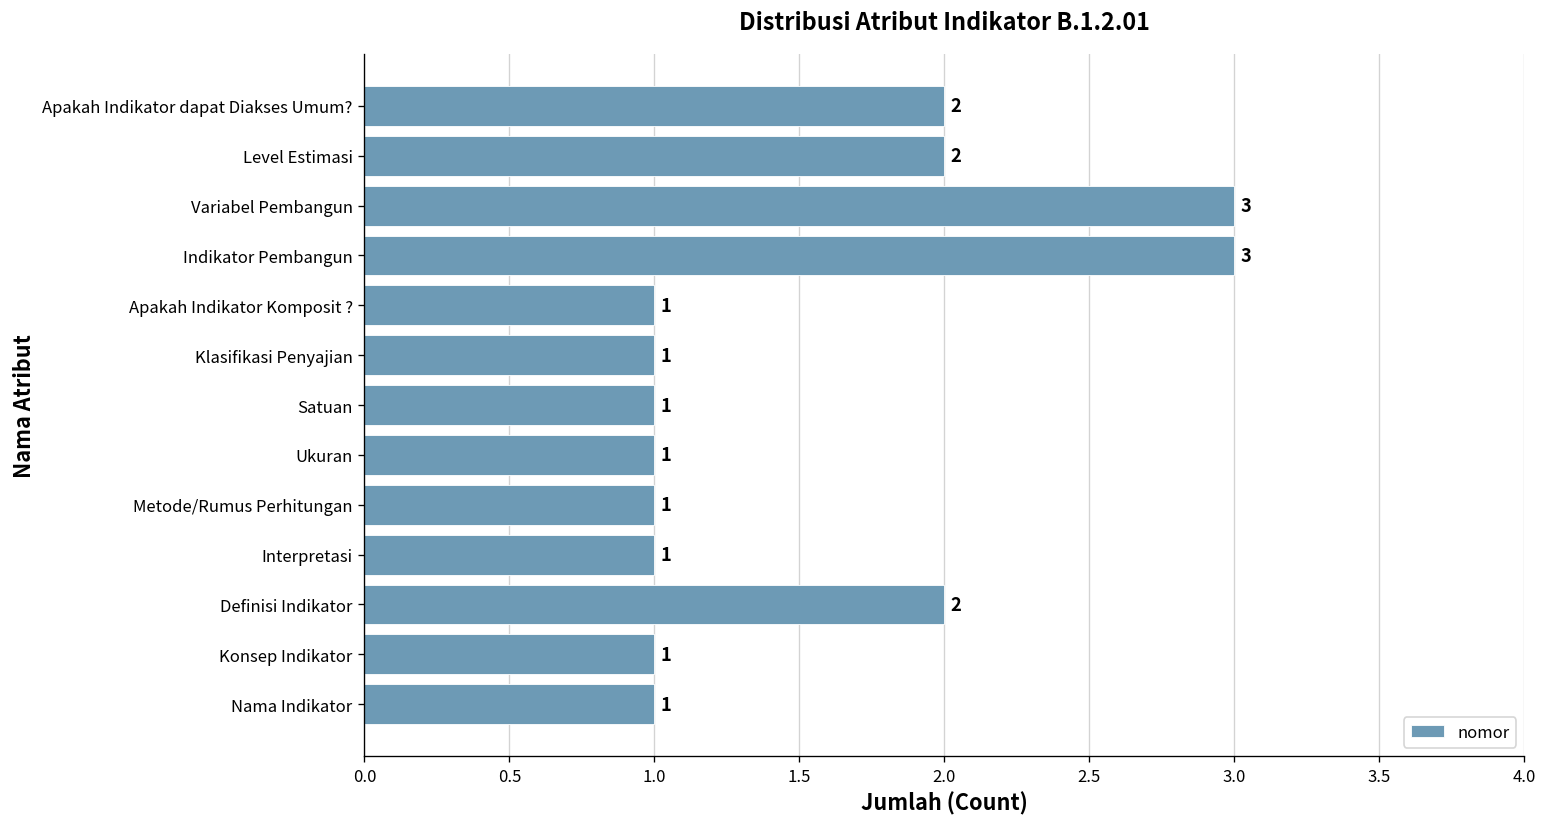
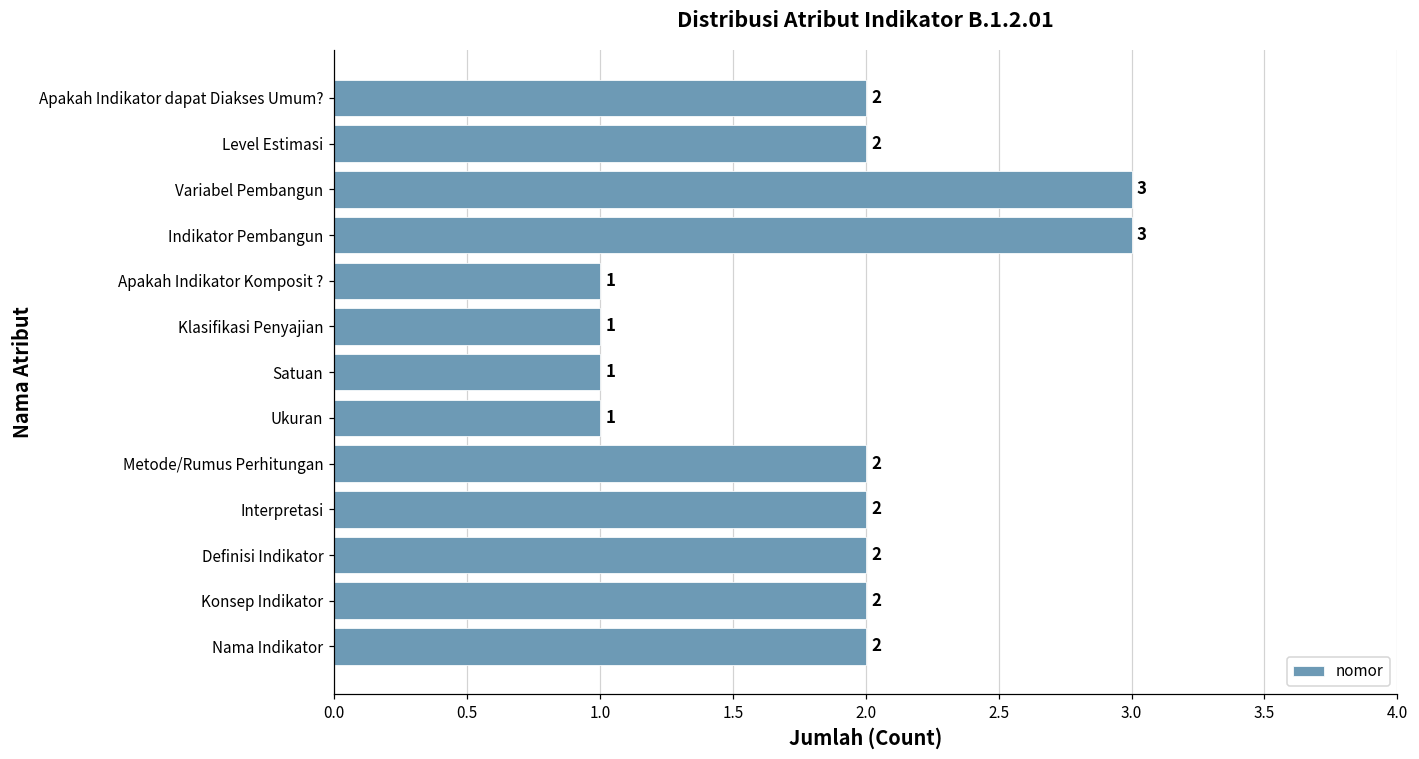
  {
    "Apakah Indikator dapat Diakses Umum?": 2,
    "Level Estimasi": 2,
    "Variabel Pembangun": 3,
    "Indikator Pembangun": 3,
    "Apakah Indikator Komposit ?": 1,
    "Klasifikasi Penyajian": 1,
    "Satuan": 1,
    "Ukuran": 1,
-   "Metode/Rumus Perhitungan": 1,
-   "Interpretasi": 1,
+   "Metode/Rumus Perhitungan": 2,
+   "Interpretasi": 2,
    "Definisi Indikator": 2,
-   "Konsep Indikator": 1,
-   "Nama Indikator": 1
+   "Konsep Indikator": 2,
+   "Nama Indikator": 2
  }
